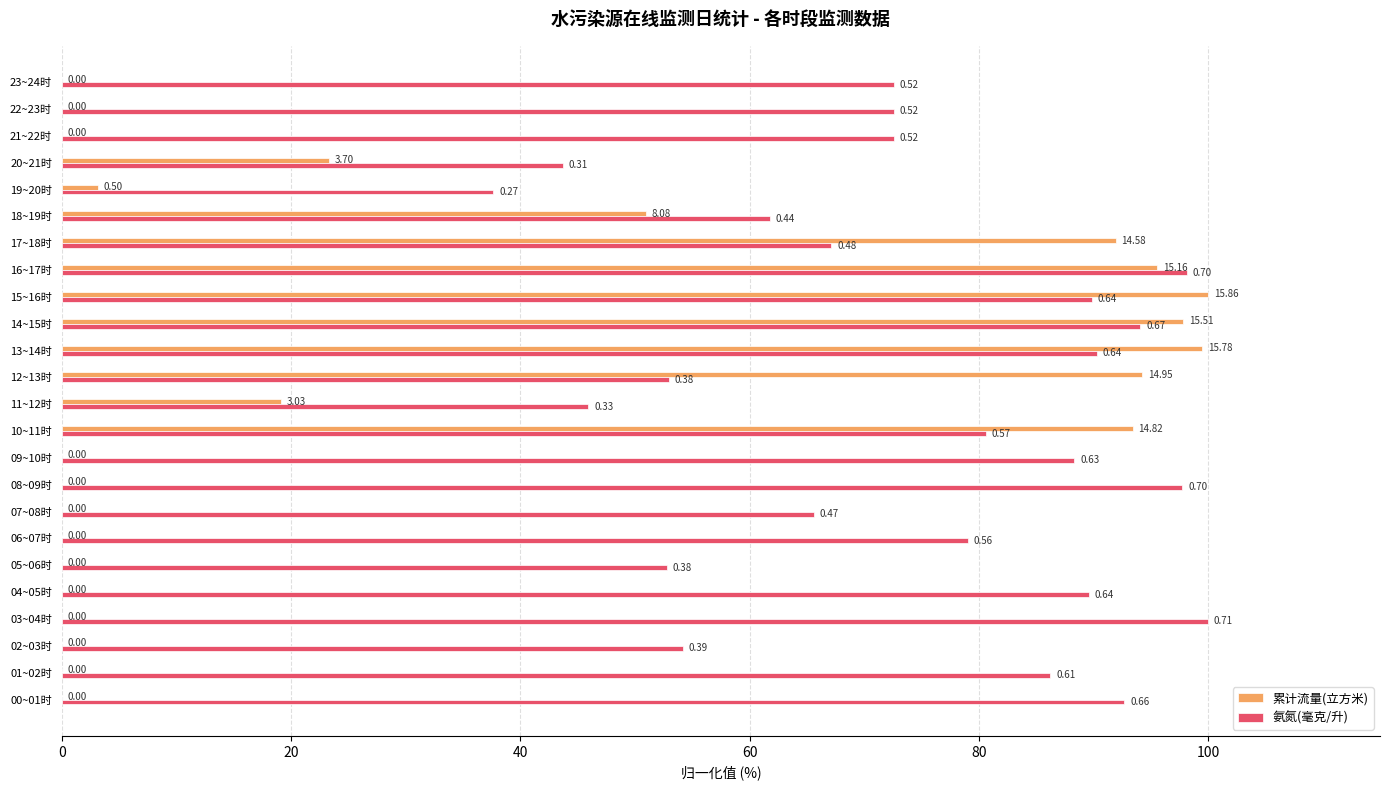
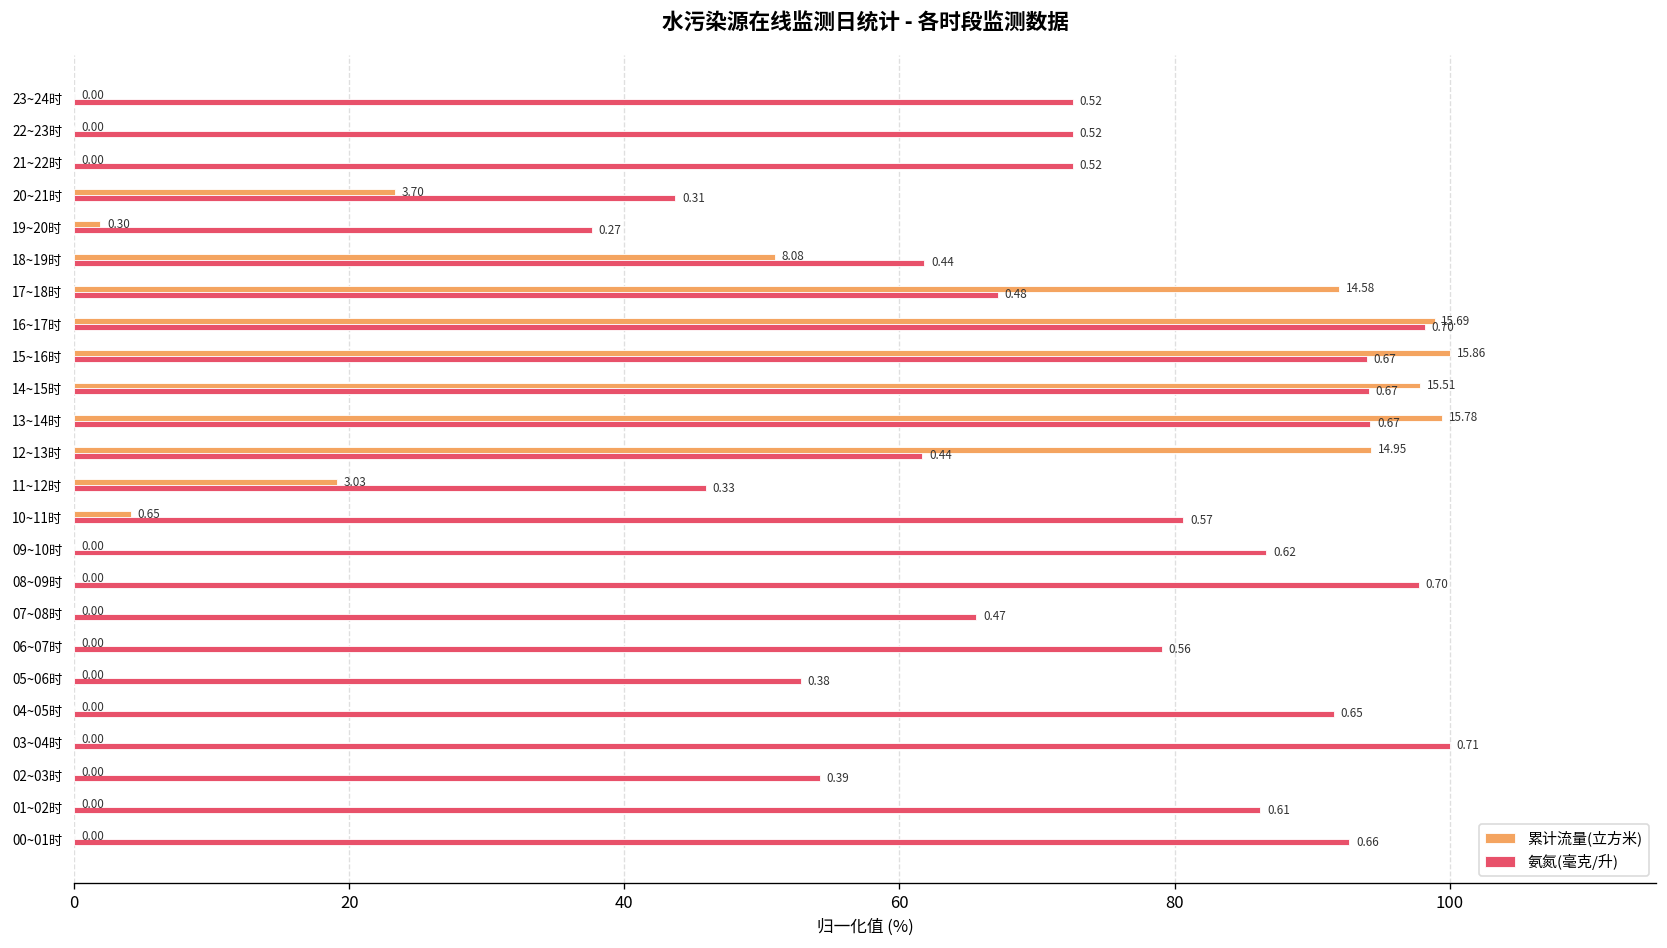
  {
    "累计流量(立方米)": {
      "23~24时": 0.00,
      "22~23时": 0.00,
      "21~22时": 0.00,
-     "19~20时": 0.50,
-     "16~17时": 15.16,
-     "10~11时": 14.82,
+     "19~20时": 0.30,
+     "16~17时": 15.69,
+     "10~11时": 0.65,
      "09~10时": 0.00,
      "08~09时": 0.00,
      "07~08时": 0.00,
      "06~07时": 0.00,
      "05~06时": 0.00,
      "04~05时": 0.00,
      "03~04时": 0.00,
      "02~03时": 0.00,
      "01~02时": 0.00,
      "00~01时": 0.00
    },
    "氨氮(毫克/升)": {
-     "15~16时": 0.64,
-     "13~14时": 0.64,
-     "12~13时": 0.38,
-     "09~10时": 0.63,
-     "04~05时": 0.64
+     "15~16时": 0.67,
+     "13~14时": 0.67,
+     "12~13时": 0.44,
+     "09~10时": 0.62,
+     "04~05时": 0.65
    }
  }
